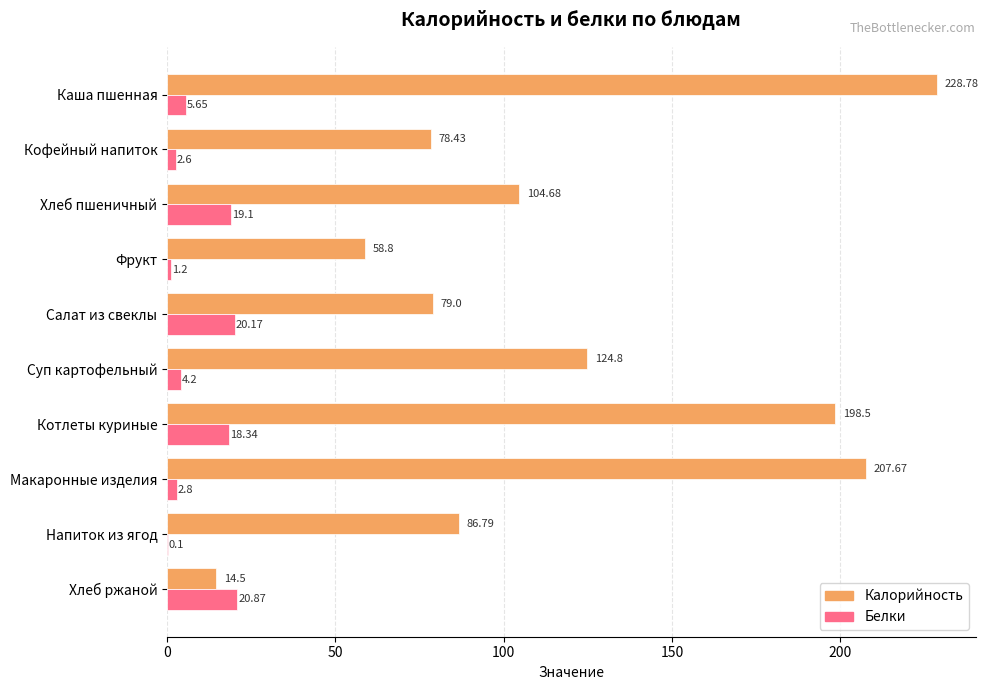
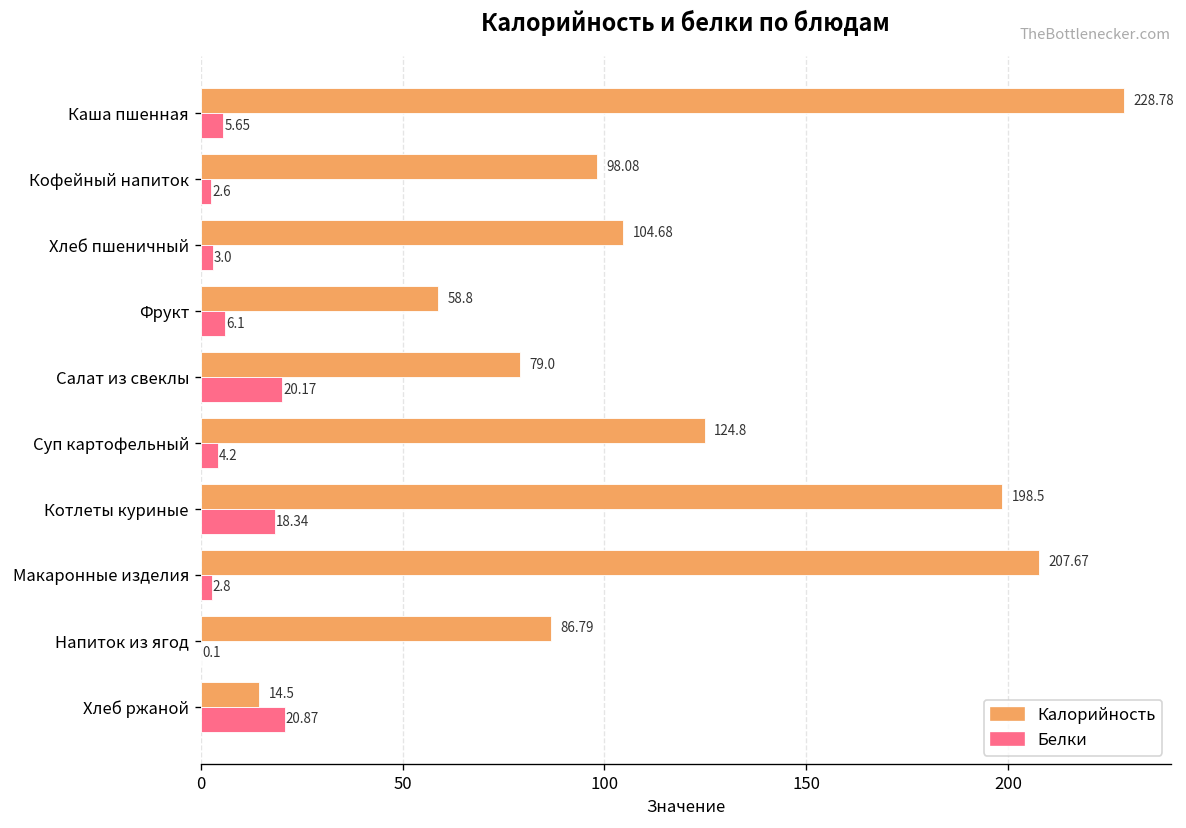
  {
    "Калорийность": {
      "Каша пшенная": 228.78,
-     "Кофейный напиток": 78.43,
+     "Кофейный напиток": 98.08,
      "Хлеб пшеничный": 104.68,
      "Фрукт": 58.8,
      "Салат из свеклы": 79.0,
      "Суп картофельный": 124.8,
      "Котлеты куриные": 198.5,
      "Макаронные изделия": 207.67,
      "Напиток из ягод": 86.79,
      "Хлеб ржаной": 14.5
    },
    "Белки": {
      "Каша пшенная": 5.65,
      "Кофейный напиток": 2.6,
-     "Хлеб пшеничный": 19.1,
-     "Фрукт": 1.2,
+     "Хлеб пшеничный": 3.0,
+     "Фрукт": 6.1,
      "Салат из свеклы": 20.17,
      "Суп картофельный": 4.2,
      "Котлеты куриные": 18.34,
      "Макаронные изделия": 2.8,
      "Напиток из ягод": 0.1,
      "Хлеб ржаной": 20.87
    }
  }
